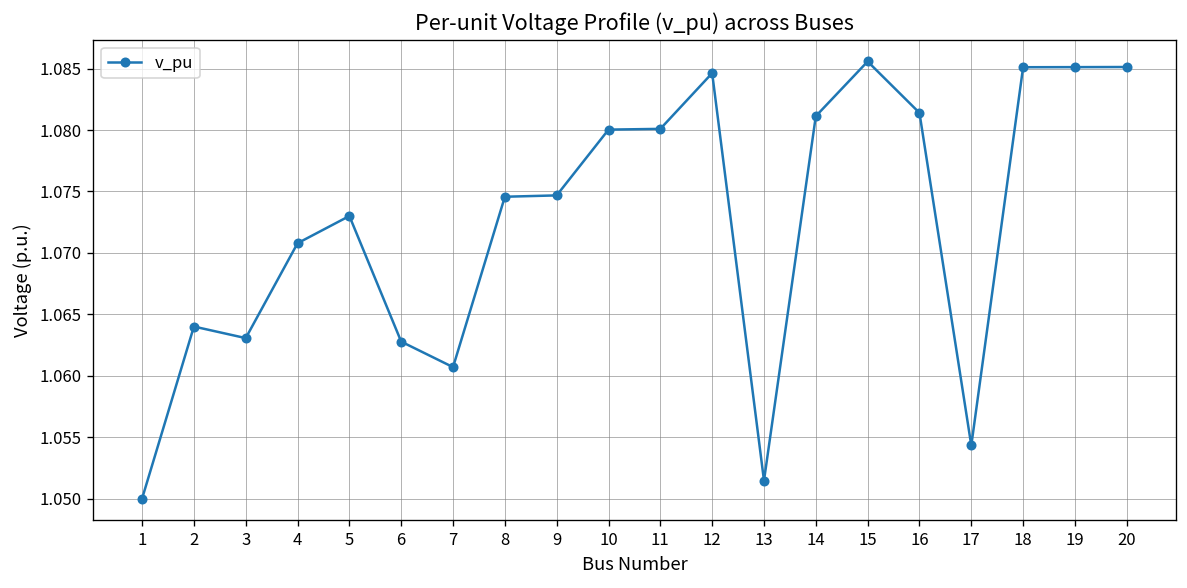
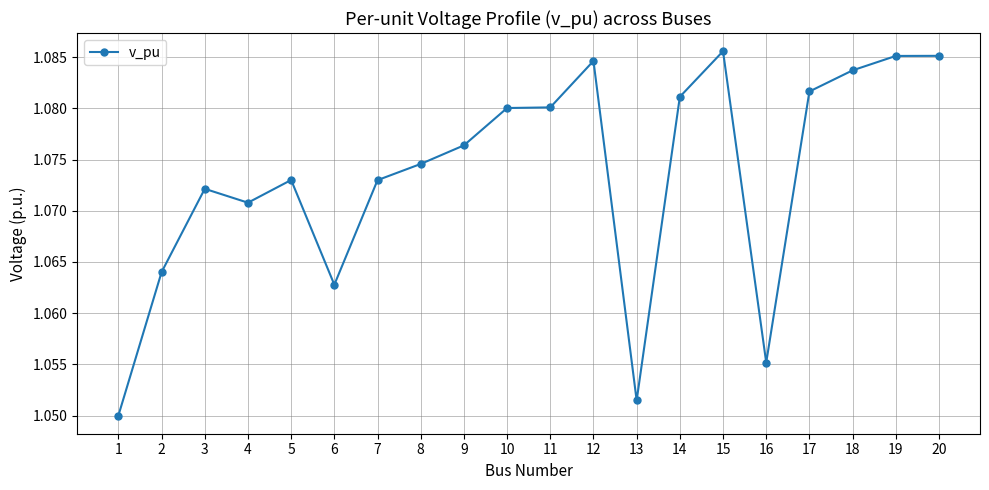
  {
    "1": 1.0500,
    "2": 1.0640,
-   "3": 1.0631,
+   "3": 1.0721,
    "4": 1.0708,
    "5": 1.0730,
    "6": 1.0628,
-   "7": 1.0607,
+   "7": 1.0730,
    "8": 1.0746,
-   "9": 1.0747,
+   "9": 1.0764,
    "10": 1.0800,
    "11": 1.0801,
    "12": 1.0846,
    "13": 1.0515,
    "14": 1.0811,
    "15": 1.0856,
-   "16": 1.0814,
-   "17": 1.0543,
-   "18": 1.0851,
+   "16": 1.0552,
+   "17": 1.0817,
+   "18": 1.0837,
    "19": 1.0851,
    "20": 1.0851
  }
